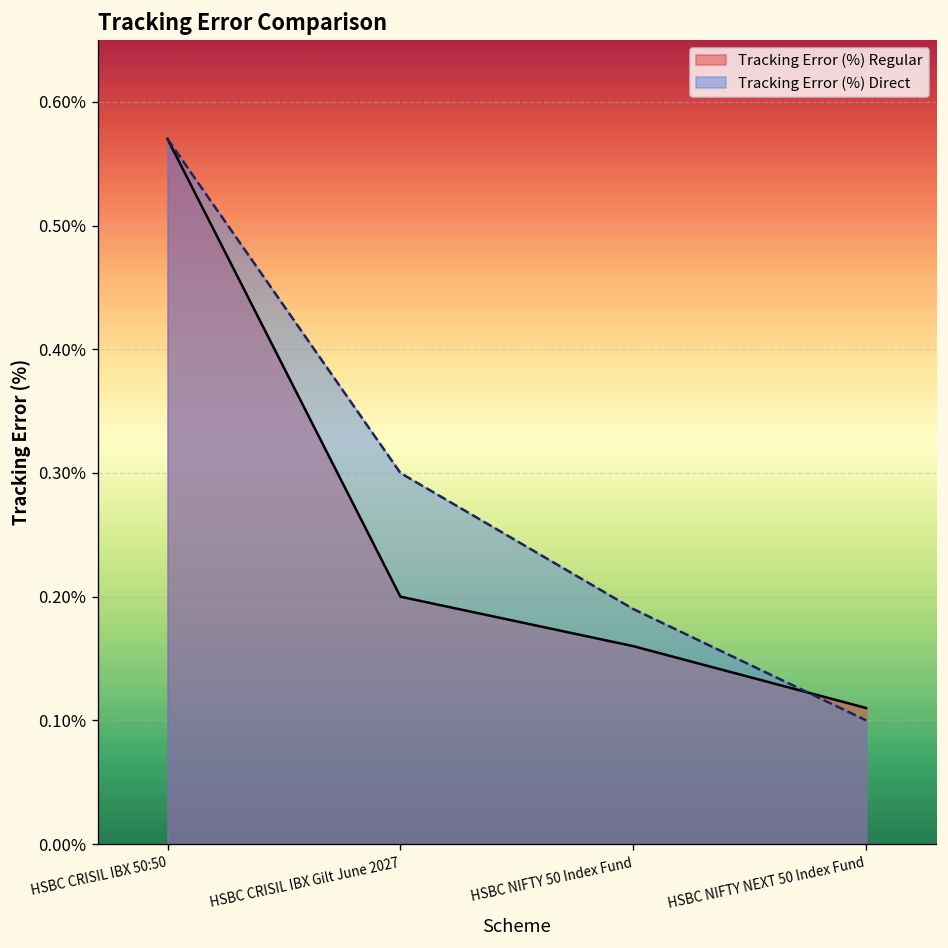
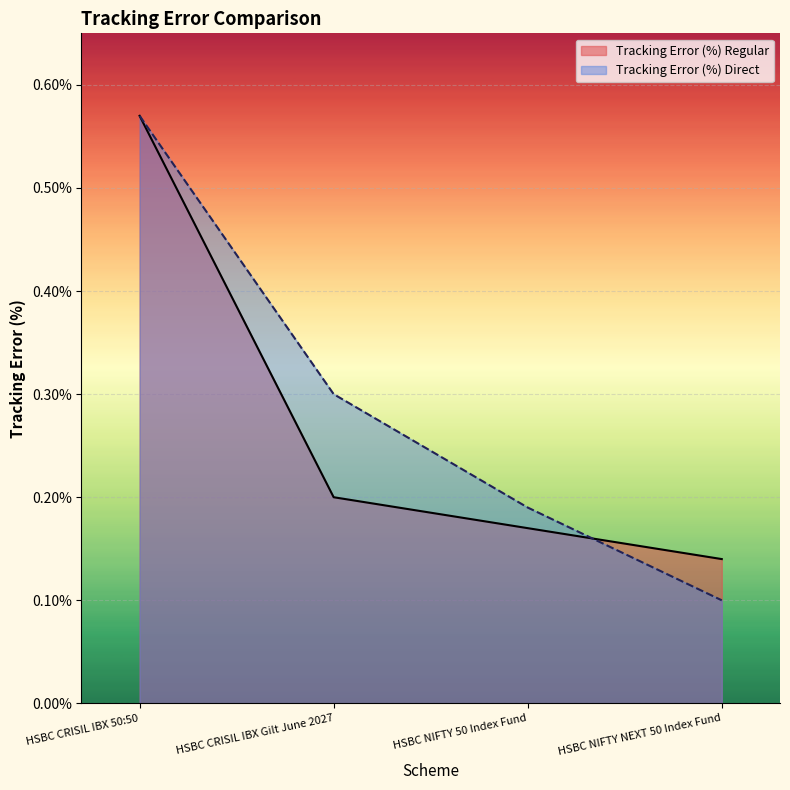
  {
    "Tracking Error (%) Regular": {
      "HSBC CRISIL IBX Gilt June 2027": "0.20%",
-     "HSBC NIFTY 50 Index Fund": "0.16%",
-     "HSBC NIFTY NEXT 50 Index Fund": "0.11%"
+     "HSBC NIFTY 50 Index Fund": "0.17%",
+     "HSBC NIFTY NEXT 50 Index Fund": "0.14%"
    },
    "Tracking Error (%) Direct": {
      "HSBC CRISIL IBX Gilt June 2027": "0.30%",
      "HSBC NIFTY 50 Index Fund": "0.19%",
      "HSBC NIFTY NEXT 50 Index Fund": "0.10%"
    }
  }
